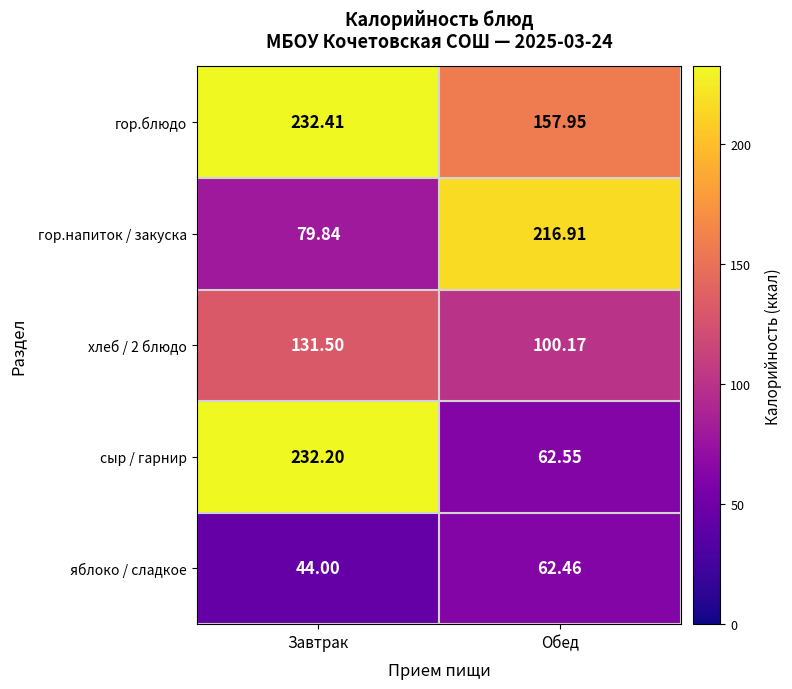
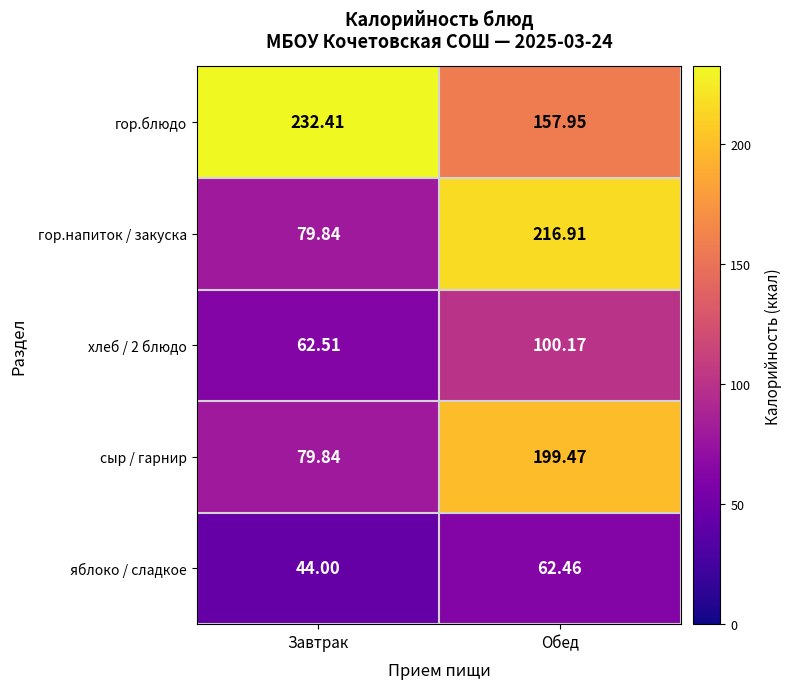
  {
    "гор.блюдо": {
      "Завтрак": 232.41,
      "Обед": 157.95
    },
    "гор.напиток / закуска": {
      "Завтрак": 79.84,
      "Обед": 216.91
    },
    "хлеб / 2 блюдо": {
-     "Завтрак": 131.50,
+     "Завтрак": 62.51,
      "Обед": 100.17
    },
    "сыр / гарнир": {
-     "Завтрак": 232.20,
-     "Обед": 62.55
+     "Завтрак": 79.84,
+     "Обед": 199.47
    },
    "яблоко / сладкое": {
      "Завтрак": 44.00,
      "Обед": 62.46
    }
  }
